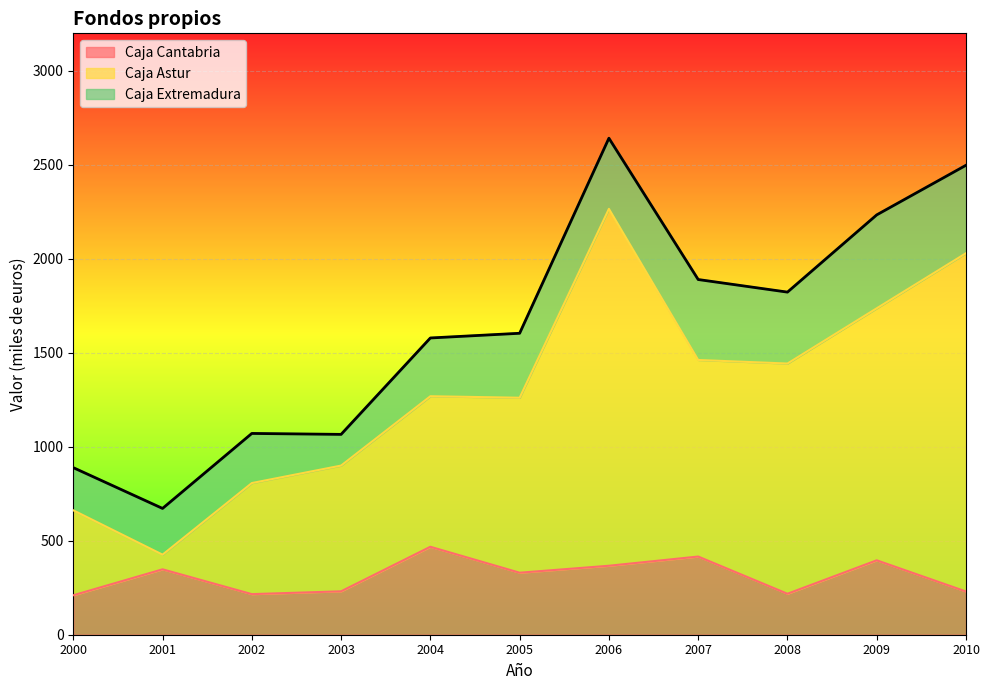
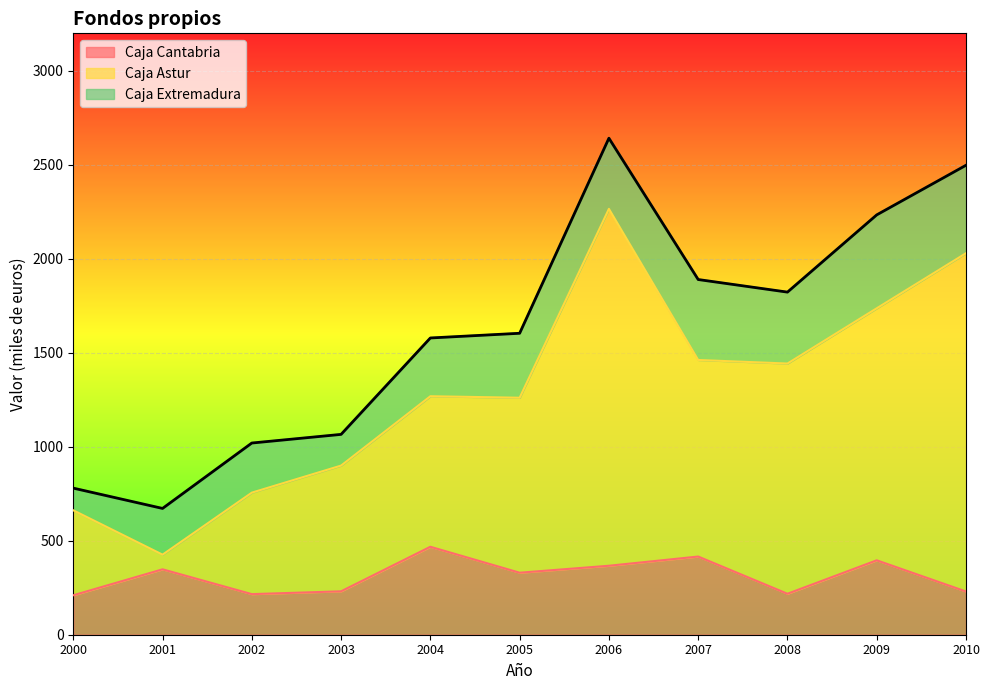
  {
    "Caja Cantabria": {
      "2000": 210,
      "2001": 350,
      "2002": 220,
      "2003": 230,
      "2004": 470,
      "2005": 330,
      "2006": 370,
      "2007": 420,
      "2008": 220,
      "2009": 400,
      "2010": 230
    },
    "Caja Astur": {
      "2000": 450,
      "2001": 80,
-     "2002": 590,
+     "2002": 540,
      "2003": 670,
      "2004": 800,
      "2005": 930,
      "2006": 1900,
      "2007": 1050,
      "2008": 1230,
      "2009": 1340,
      "2010": 1800
    },
    "Caja Extremadura": {
-     "2000": 230,
+     "2000": 120,
      "2001": 250,
      "2002": 260,
      "2003": 170,
      "2004": 310,
      "2005": 340,
      "2006": 380,
      "2007": 430,
      "2008": 380,
      "2009": 500,
      "2010": 470
    }
  }
